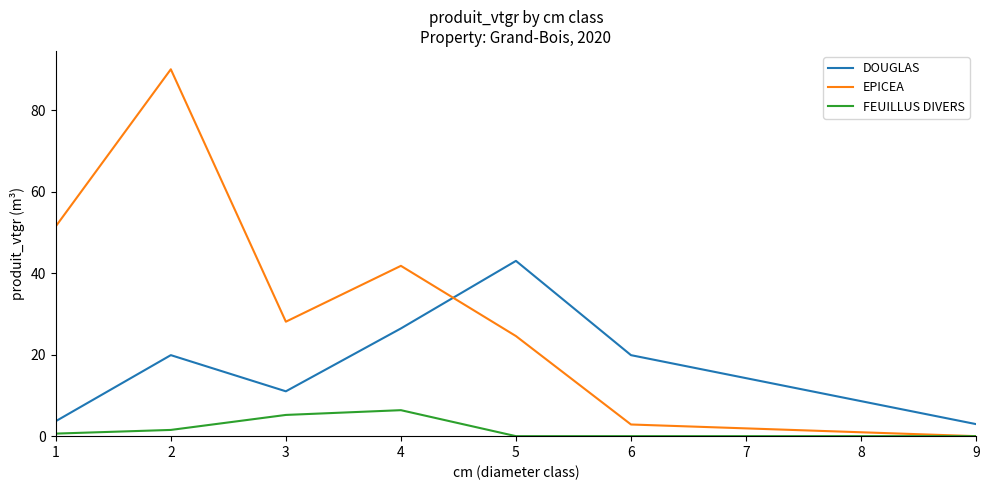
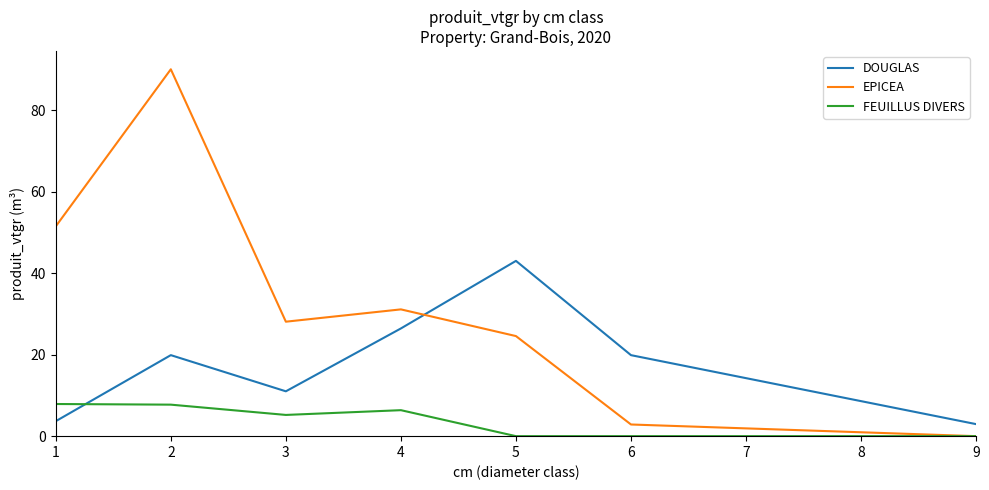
  {
    "DOUGLAS": {
      "1": 4,
      "2": 20,
      "3": 11,
      "4": 26,
      "5": 43,
      "6": 20,
      "9": 3
    },
    "EPICEA": {
      "1": 51,
      "2": 90,
      "3": 28,
-     "4": 42,
+     "4": 31,
      "5": 25,
      "6": 3
    },
    "FEUILLUS DIVERS": {
-     "1": 1,
-     "2": 2,
+     "1": 8,
+     "2": 8,
      "3": 5,
      "4": 6,
      "5": 0,
      "6": 0
    }
  }
